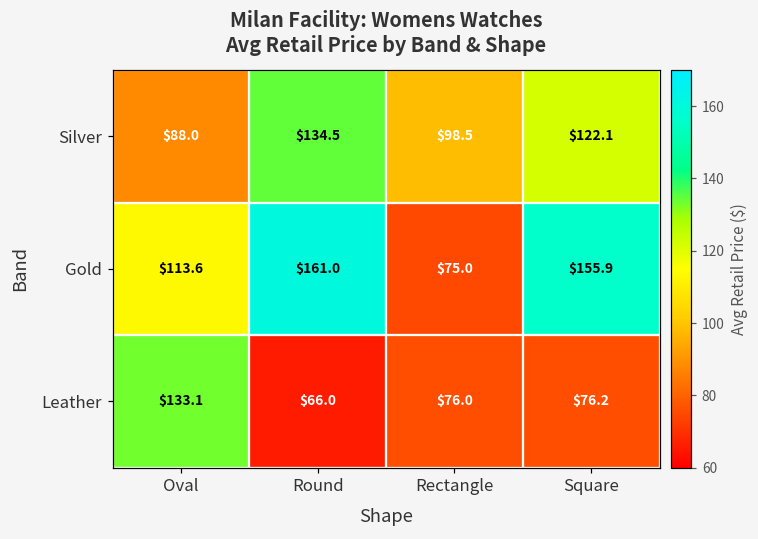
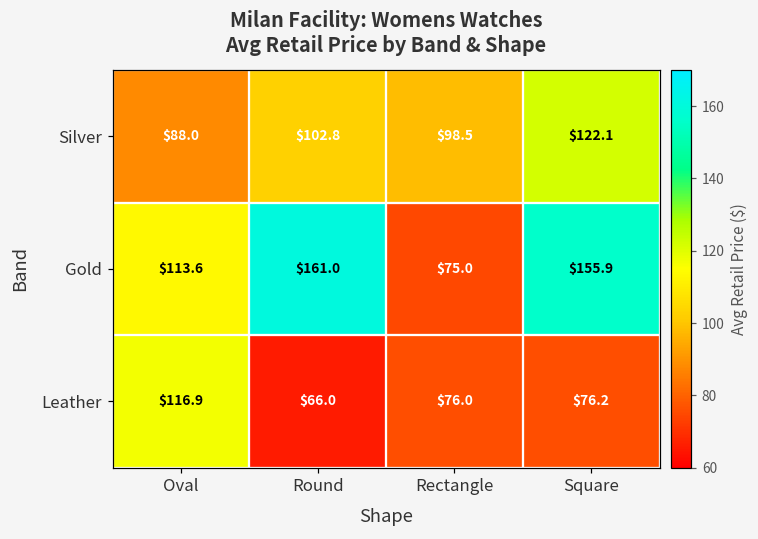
  {
    "Silver": {
      "Oval": "$88.0",
-     "Round": "$134.5",
+     "Round": "$102.8",
      "Rectangle": "$98.5",
      "Square": "$122.1"
    },
    "Gold": {
      "Oval": "$113.6",
      "Round": "$161.0",
      "Rectangle": "$75.0",
      "Square": "$155.9"
    },
    "Leather": {
-     "Oval": "$133.1",
+     "Oval": "$116.9",
      "Round": "$66.0",
      "Rectangle": "$76.0",
      "Square": "$76.2"
    }
  }
